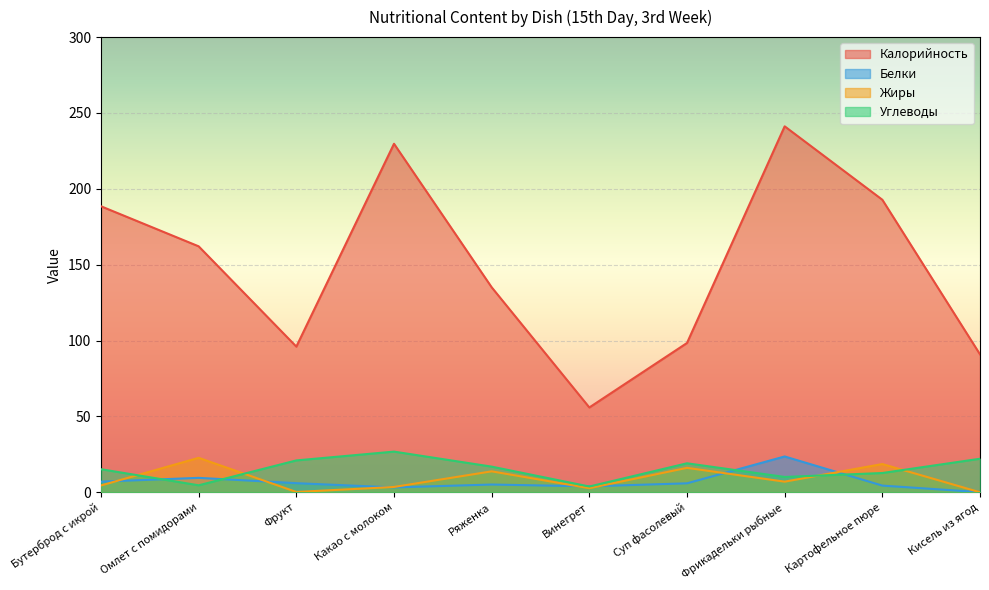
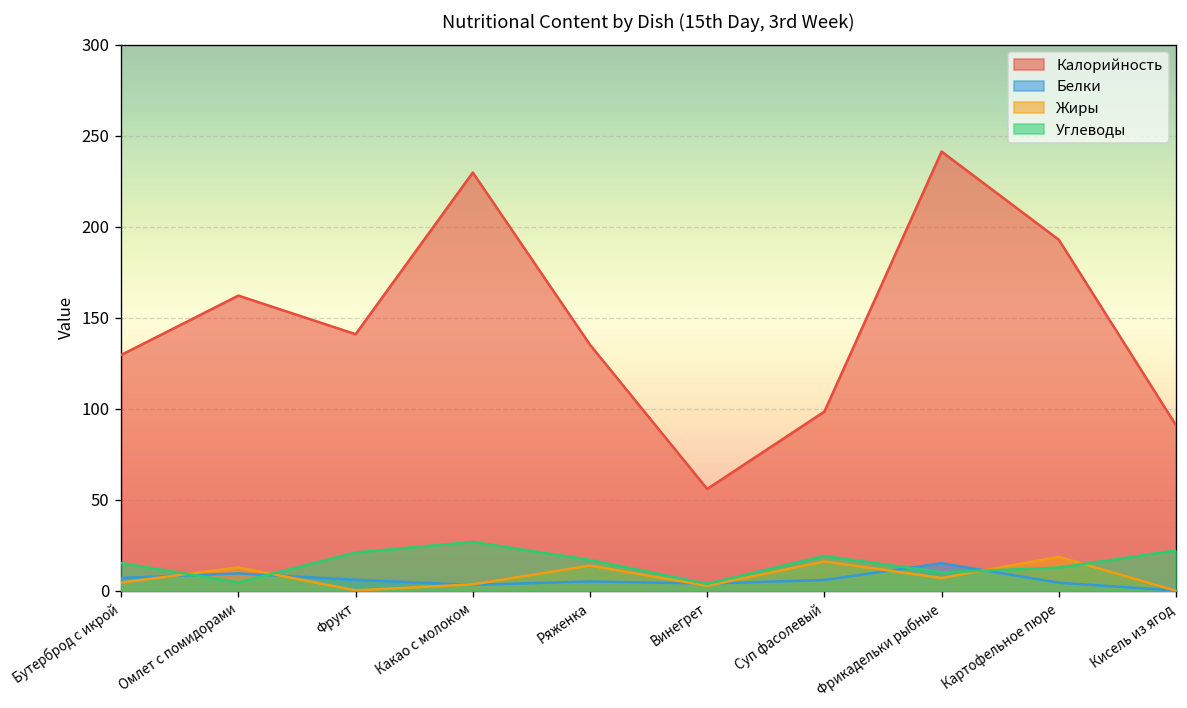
  {
    "Калорийность": {
-     "Бутерброд с икрой": 189,
+     "Бутерброд с икрой": 130,
      "Омлет с помидорами": 162,
-     "Фрукт": 96,
+     "Фрукт": 141,
      "Какао с молоком": 230,
      "Ряженка": 135,
      "Винегрет": 56,
      "Суп фасолевый": 98,
      "Фрикадельки рыбные": 241,
      "Картофельное пюре": 193,
      "Кисель из ягод": 91
    },
    "Белки": {
      "Бутерброд с икрой": 7,
      "Омлет с помидорами": 10,
      "Фрукт": 6,
      "Ряженка": 5,
      "Суп фасолевый": 6,
-     "Фрикадельки рыбные": 24,
+     "Фрикадельки рыбные": 15,
      "Картофельное пюре": 4
    },
    "Жиры": {
      "Бутерброд с икрой": 5,
-     "Омлет с помидорами": 23,
+     "Омлет с помидорами": 13,
      "Фрукт": 0,
      "Ряженка": 14,
      "Суп фасолевый": 16,
      "Фрикадельки рыбные": 7,
      "Картофельное пюре": 19
    },
    "Углеводы": {
      "Бутерброд с икрой": 15,
      "Омлет с помидорами": 5,
      "Фрукт": 21,
      "Какао с молоком": 27,
      "Ряженка": 17,
      "Суп фасолевый": 19,
      "Фрикадельки рыбные": 10,
      "Картофельное пюре": 13,
      "Кисель из ягод": 22
    }
  }
